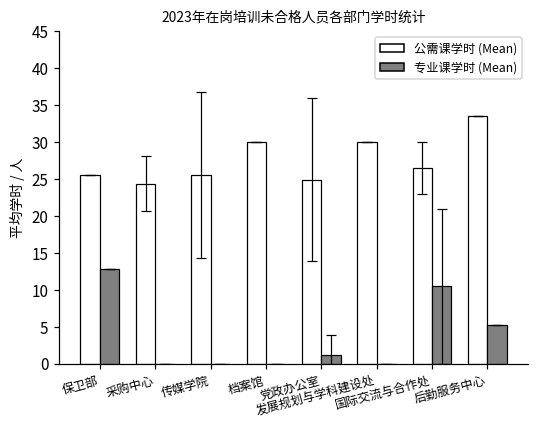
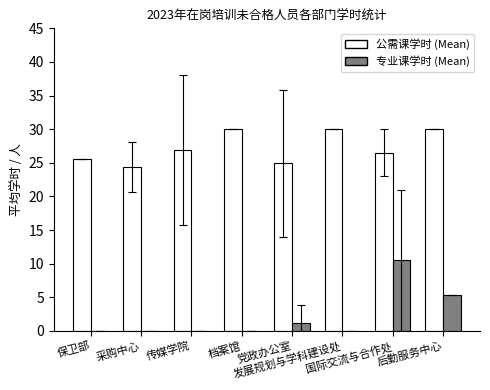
  {
    "公需课学时 (Mean)": {
      "保卫部": 26,
      "采购中心": 24,
-     "传媒学院": 26,
+     "传媒学院": 27,
      "档案馆": 30,
      "党政办公室": 25,
      "发展规划与学科建设处": 30,
      "国际交流与合作处": 27,
-     "后勤服务中心": 34
+     "后勤服务中心": 30
    },
    "专业课学时 (Mean)": {
-     "保卫部": 13,
+     "保卫部": 0,
      "采购中心": 0,
      "传媒学院": 0,
      "档案馆": 0,
      "党政办公室": 1,
      "发展规划与学科建设处": 0,
      "国际交流与合作处": 11,
      "后勤服务中心": 5
    }
  }
